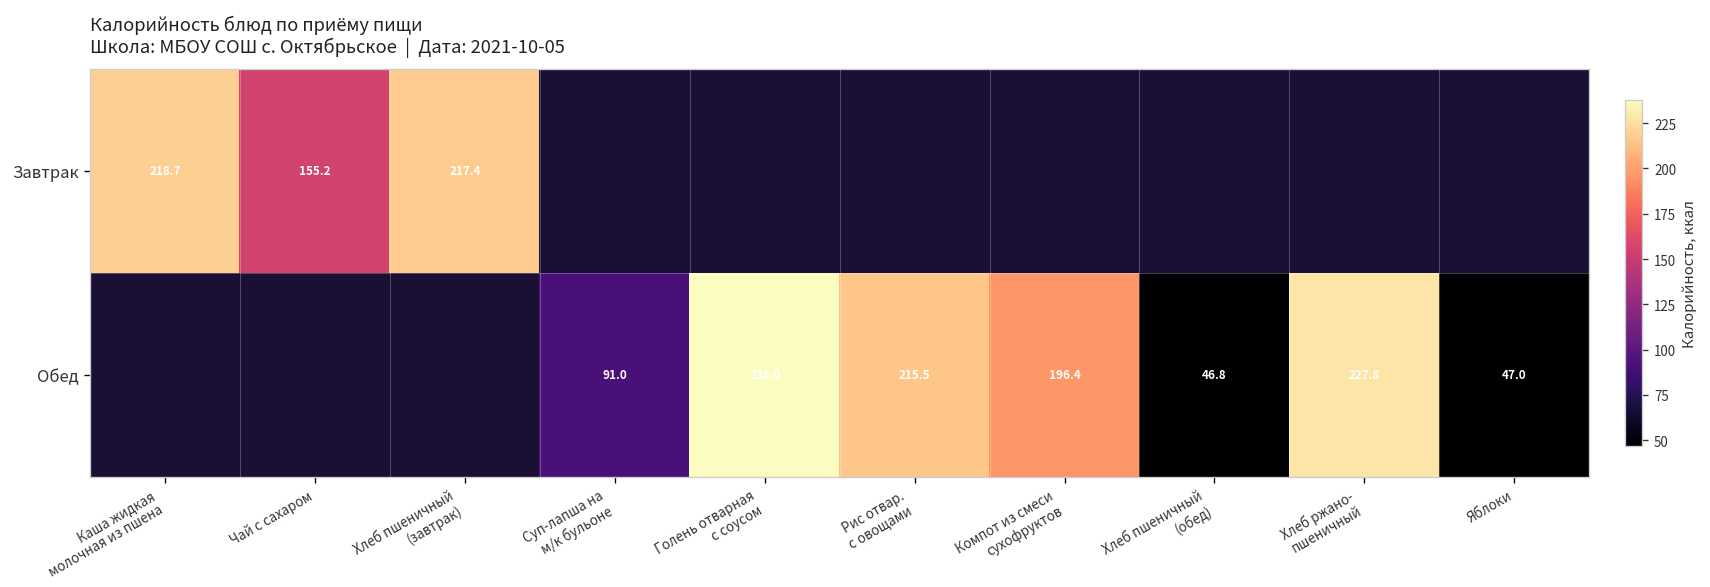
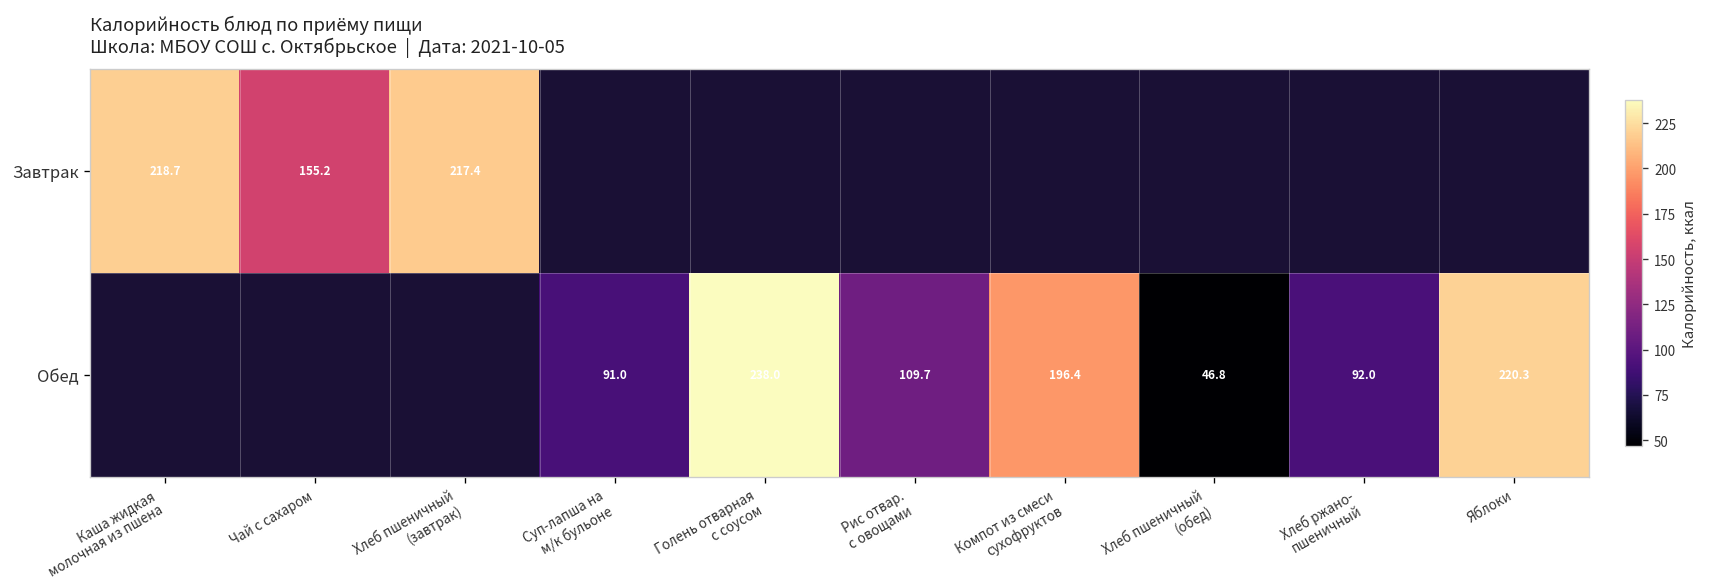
  {
    "Завтрак": {
      "Каша жидкая молочная из пшена": 218.7,
      "Чай с сахаром": 155.2,
      "Хлеб пшеничный (завтрак)": 217.4
    },
    "Обед": {
      "Суп-лапша на м/к бульоне": 91.0,
      "Голень отварная с соусом": 238.0,
-     "Рис отвар. с овощами": 215.5,
+     "Рис отвар. с овощами": 109.7,
      "Компот из смеси сухофруктов": 196.4,
      "Хлеб пшеничный (обед)": 46.8,
-     "Хлеб ржано- пшеничный": 227.8,
-     "Яблоки": 47.0
+     "Хлеб ржано- пшеничный": 92.0,
+     "Яблоки": 220.3
    }
  }
